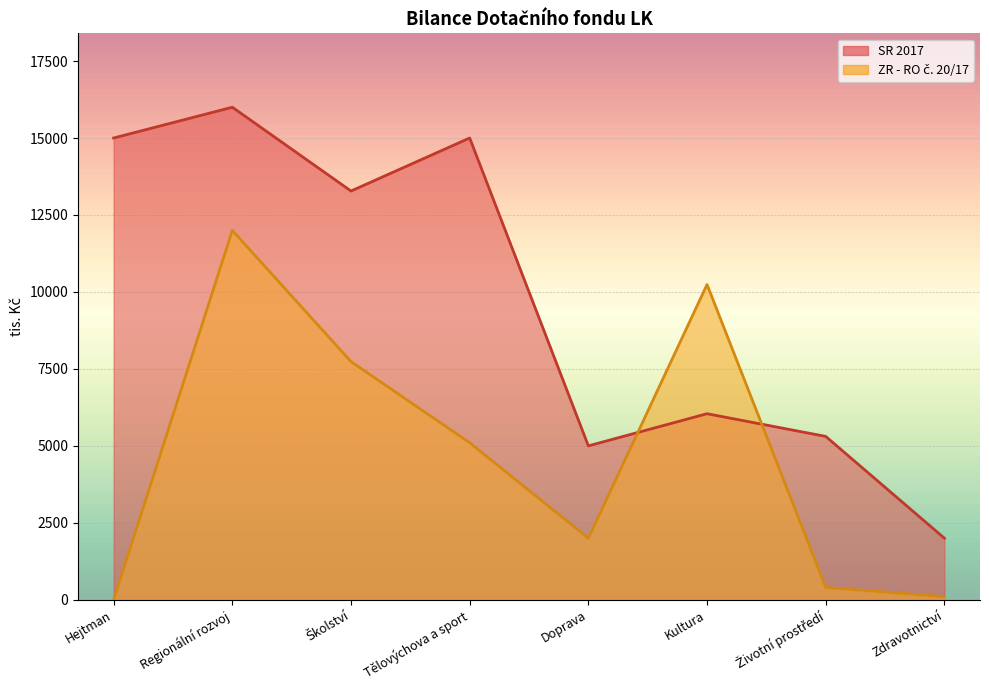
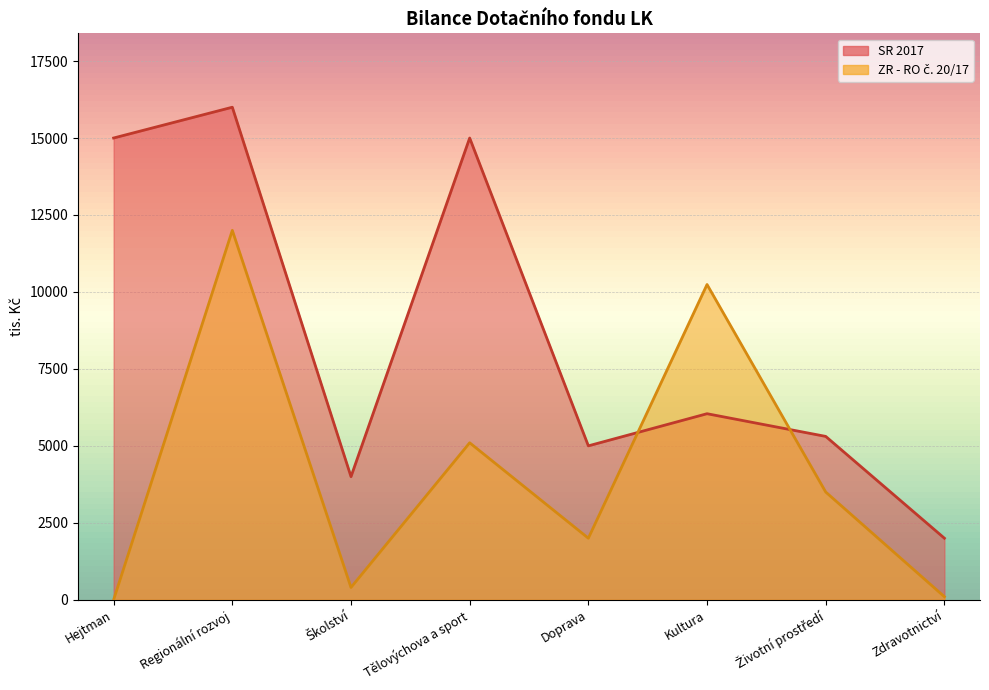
  {
    "SR 2017": {
      "Hejtman": 15000,
      "Regionální rozvoj": 16000,
-     "Školství": 13300,
+     "Školství": 4000,
      "Tělovýchova a sport": 15000,
      "Doprava": 5000,
      "Kultura": 6000,
      "Životní prostředí": 5300,
      "Zdravotnictví": 2000
    },
    "ZR - RO č. 20/17": {
      "Hejtman": 0,
      "Regionální rozvoj": 12000,
-     "Školství": 7700,
+     "Školství": 400,
      "Tělovýchova a sport": 5100,
      "Doprava": 2000,
      "Kultura": 10200,
-     "Životní prostředí": 400,
+     "Životní prostředí": 3500,
      "Zdravotnictví": 100
    }
  }
